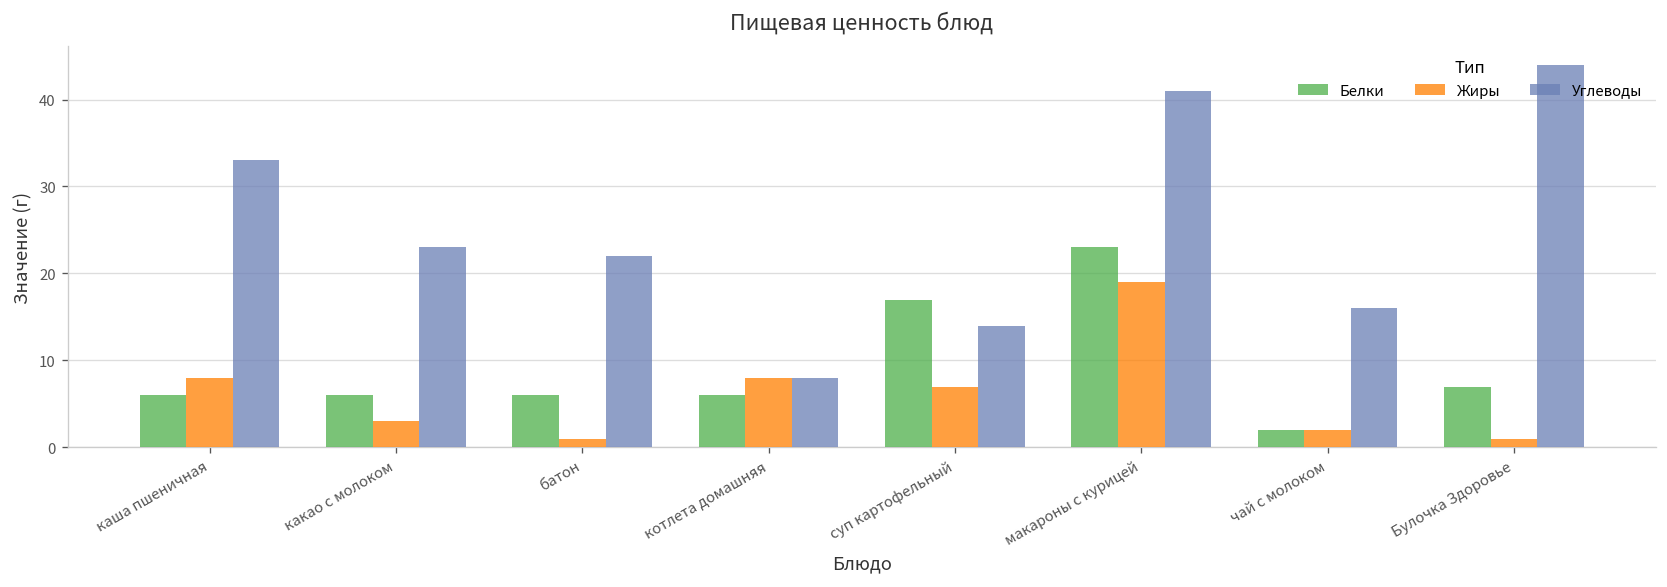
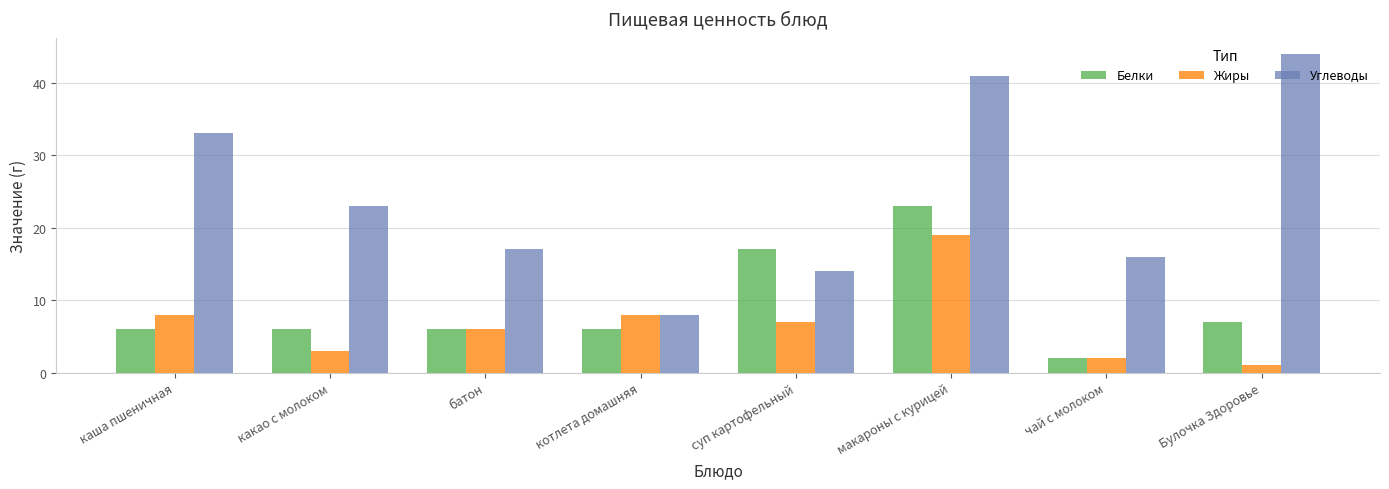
  {
    "Белки": {
      "каша пшеничная": 6,
      "какао с молоком": 6,
      "батон": 6,
      "котлета домашняя": 6,
      "суп картофельный": 17,
      "макароны с курицей": 23,
      "чай с молоком": 2,
      "Булочка Здоровье": 7
    },
    "Жиры": {
      "каша пшеничная": 8,
      "какао с молоком": 3,
-     "батон": 1,
+     "батон": 6,
      "котлета домашняя": 8,
      "суп картофельный": 7,
      "макароны с курицей": 19,
      "чай с молоком": 2,
      "Булочка Здоровье": 1
    },
    "Углеводы": {
      "каша пшеничная": 33,
      "какао с молоком": 23,
-     "батон": 22,
+     "батон": 17,
      "котлета домашняя": 8,
      "суп картофельный": 14,
      "макароны с курицей": 41,
      "чай с молоком": 16,
      "Булочка Здоровье": 44
    }
  }
